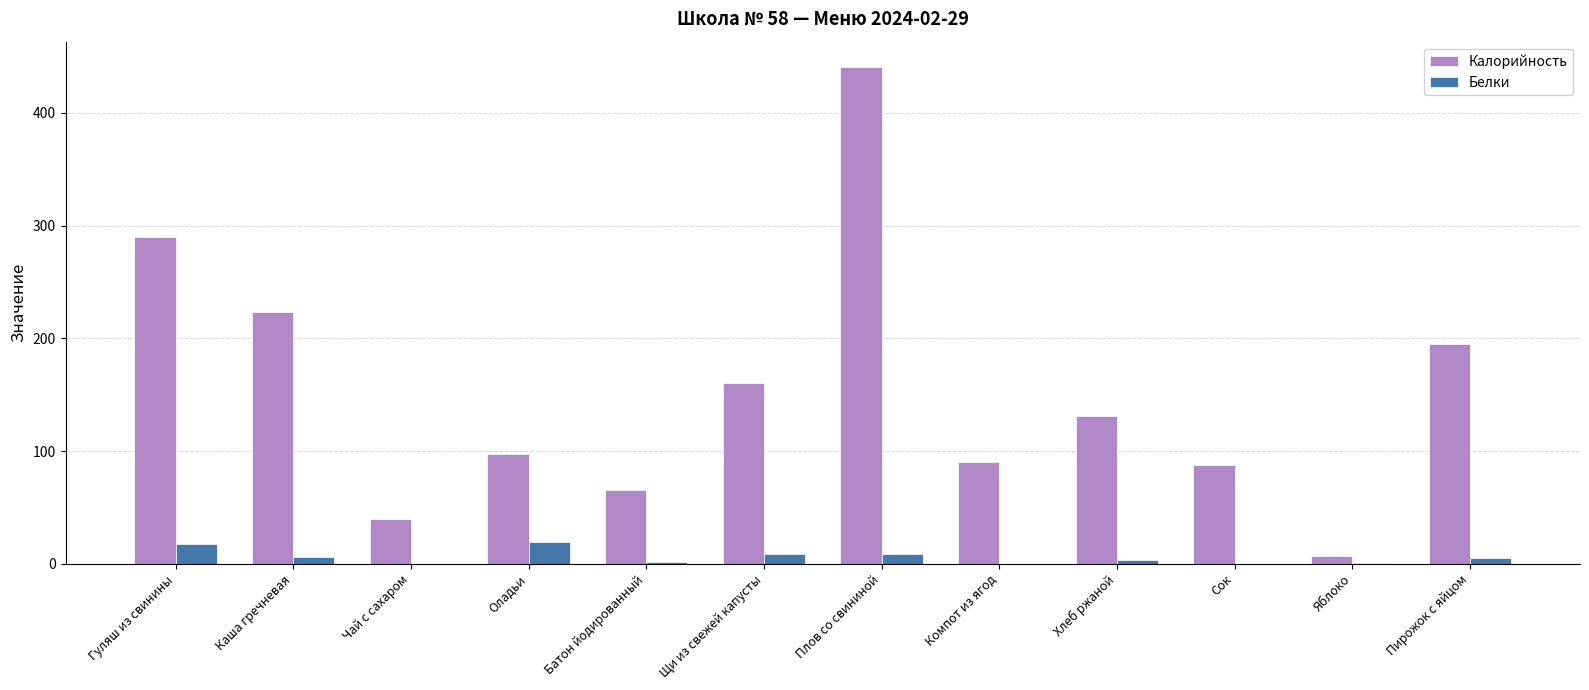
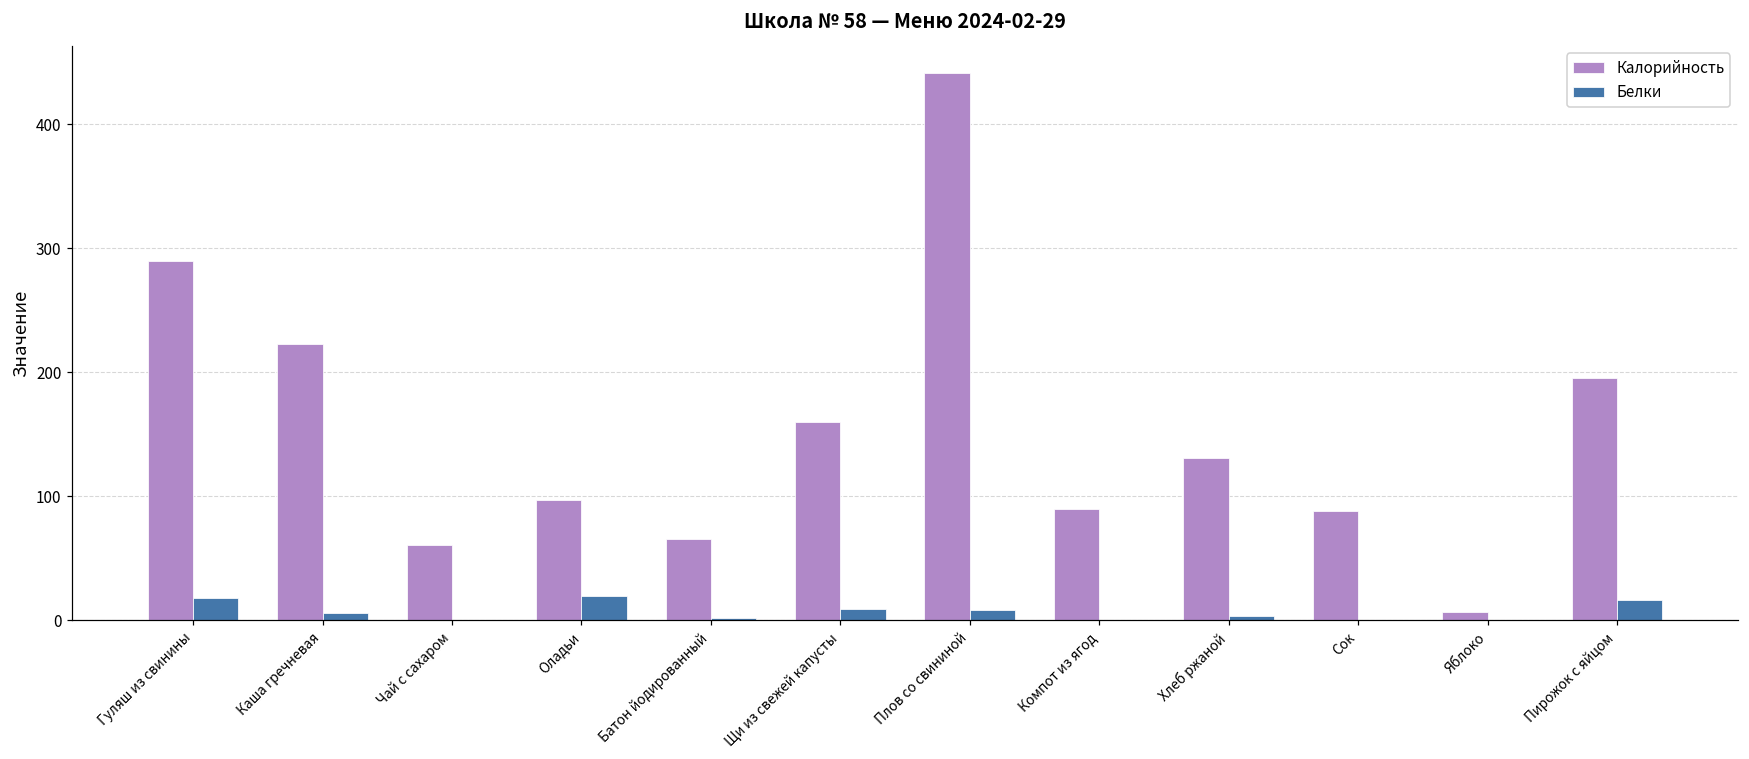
  {
    "Калорийность": {
      "Гуляш из свинины": 290,
      "Каша гречневая": 223,
-     "Чай с сахаром": 40,
+     "Чай с сахаром": 61,
      "Оладьи": 97,
      "Батон йодированный": 66,
      "Щи из свежей капусты": 160,
      "Плов со свининой": 441,
      "Компот из ягод": 90,
      "Хлеб ржаной": 131,
      "Сок": 88,
      "Яблоко": 7,
      "Пирожок с яйцом": 195
    },
    "Белки": {
      "Гуляш из свинины": 18,
      "Каша гречневая": 6,
      "Оладьи": 20,
      "Щи из свежей капусты": 9,
      "Плов со свининой": 8,
      "Компот из ягод": 0,
      "Хлеб ржаной": 4,
      "Сок": 0,
-     "Пирожок с яйцом": 5
+     "Пирожок с яйцом": 16
    }
  }
